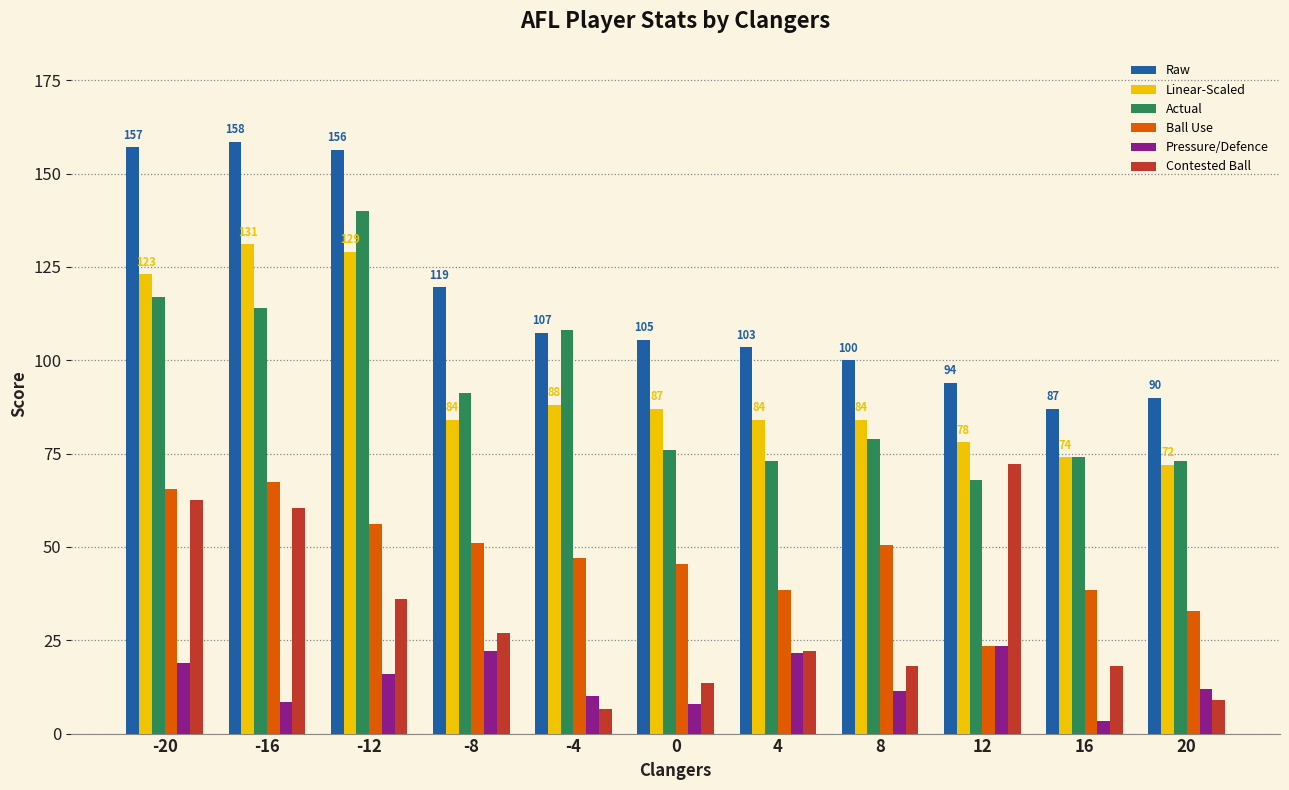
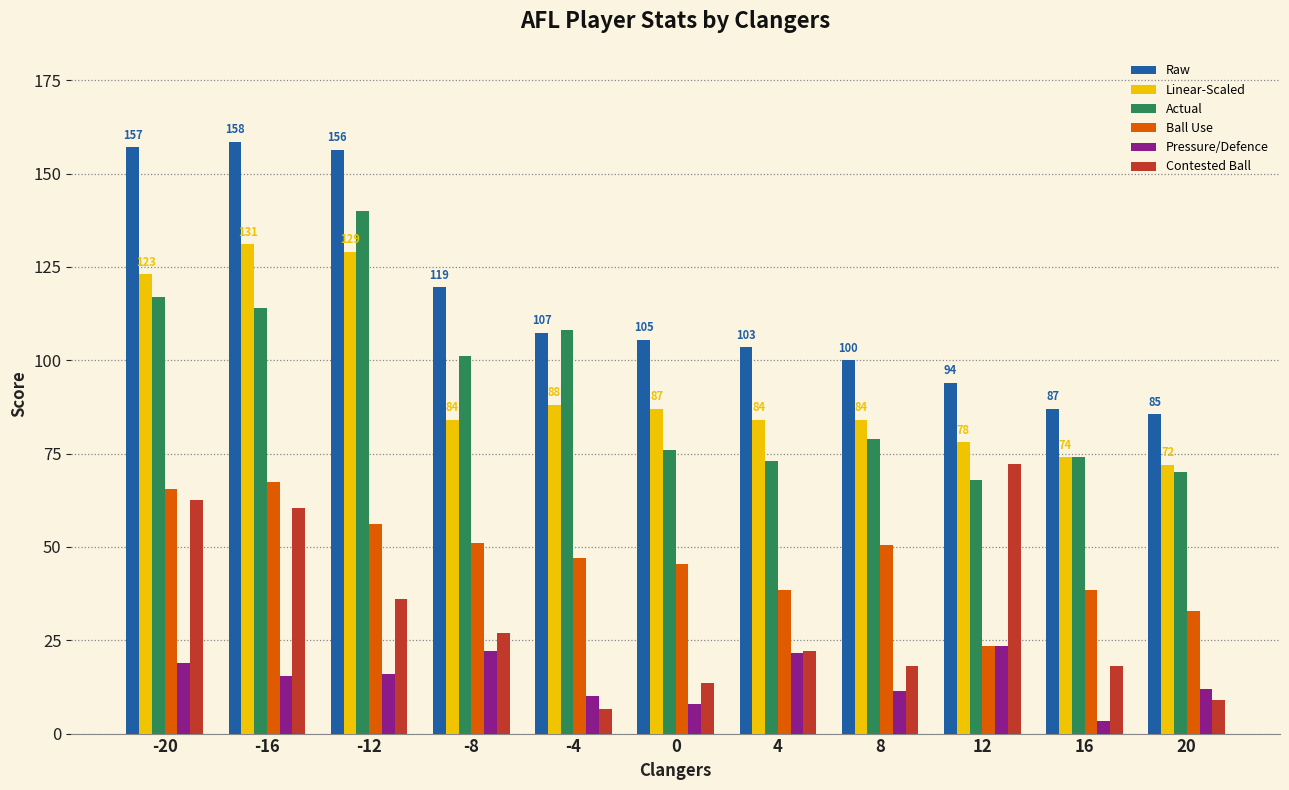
  {
    "Raw": {
      "-20": 157,
      "-16": 158,
      "-12": 156,
      "-8": 119,
      "-4": 107,
      "0": 105,
      "4": 103,
      "8": 100,
      "12": 94,
      "16": 87,
-     "20": 90
+     "20": 85
    },
    "Linear-Scaled": {
      "-20": 123,
      "-16": 131,
      "-12": 129,
      "-8": 84,
      "-4": 88,
      "0": 87,
      "4": 84,
      "8": 84,
      "12": 78,
      "16": 74,
      "20": 72
    },
    "Actual": {
      "-20": 117,
      "-16": 114,
      "-12": 140,
-     "-8": 91,
+     "-8": 101,
      "-4": 108,
      "0": 76,
      "4": 73,
      "8": 79,
      "12": 68,
-     "20": 73
+     "20": 70
    },
    "Ball Use": {
      "-20": 66,
      "-16": 68,
      "-12": 56,
      "-8": 51,
      "-4": 47,
      "0": 46,
      "4": 39,
      "8": 51,
      "12": 24,
      "16": 39,
      "20": 33
    },
    "Pressure/Defence": {
      "-20": 19,
-     "-16": 9,
+     "-16": 16,
      "-12": 16,
      "-8": 22,
      "-4": 10,
      "0": 8,
      "4": 22,
      "8": 12,
      "12": 24,
      "16": 4,
      "20": 12
    },
    "Contested Ball": {
      "-20": 63,
      "-16": 61,
      "-12": 36,
      "-8": 27,
      "-4": 7,
      "0": 14,
      "4": 22,
      "8": 18,
      "12": 72,
      "16": 18,
      "20": 9
    }
  }
